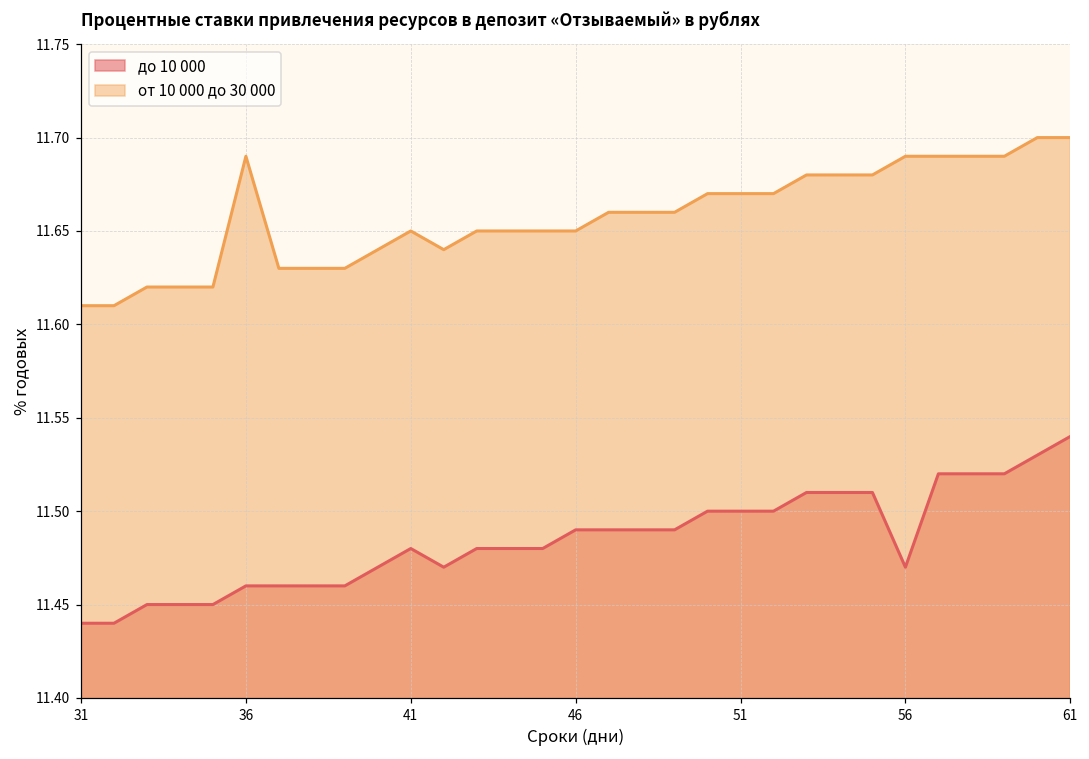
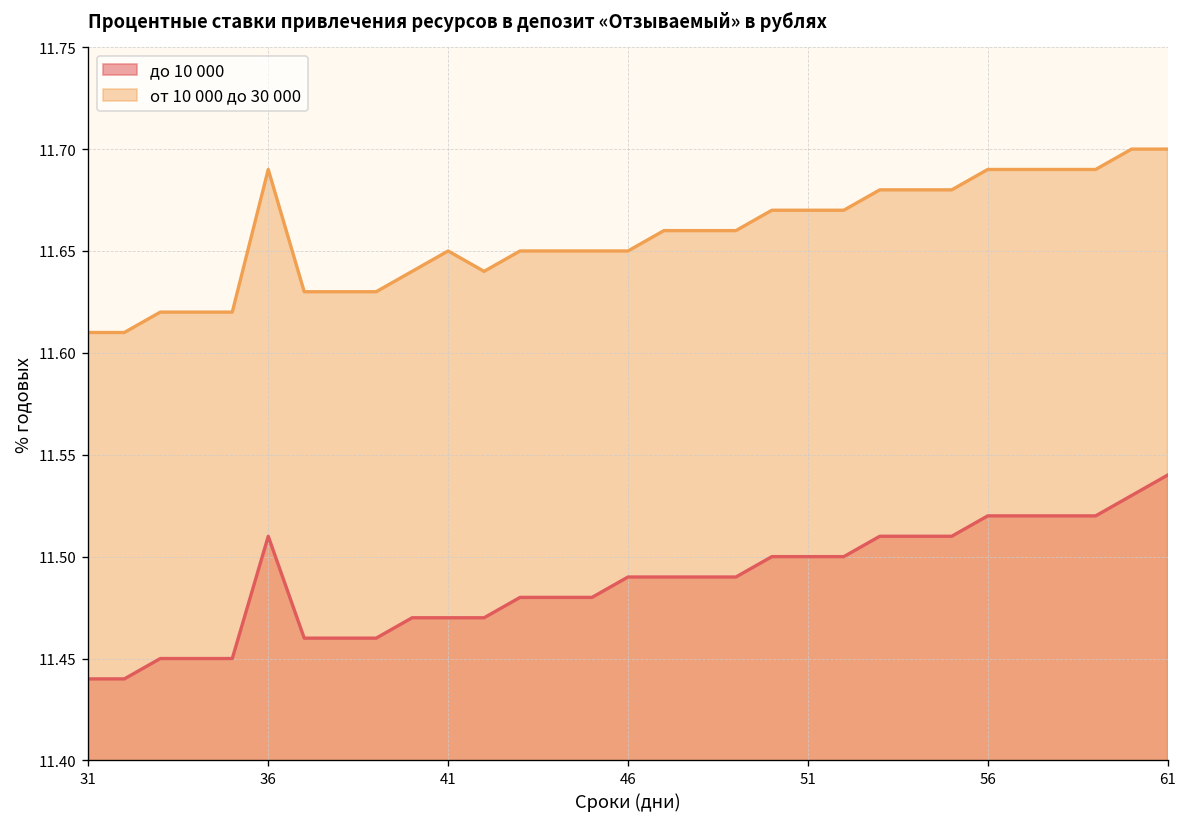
  {
    "до 10 000": {
      "31": 11.44,
-     "36": 11.46,
-     "41": 11.48,
+     "36": 11.51,
+     "41": 11.47,
      "46": 11.49,
      "51": 11.50,
-     "56": 11.47,
+     "56": 11.52,
      "61": 11.54
    },
    "от 10 000 до 30 000": {
      "31": 11.61,
      "36": 11.69,
      "41": 11.65,
      "46": 11.65,
      "51": 11.67,
      "56": 11.69,
      "61": 11.70
    }
  }
